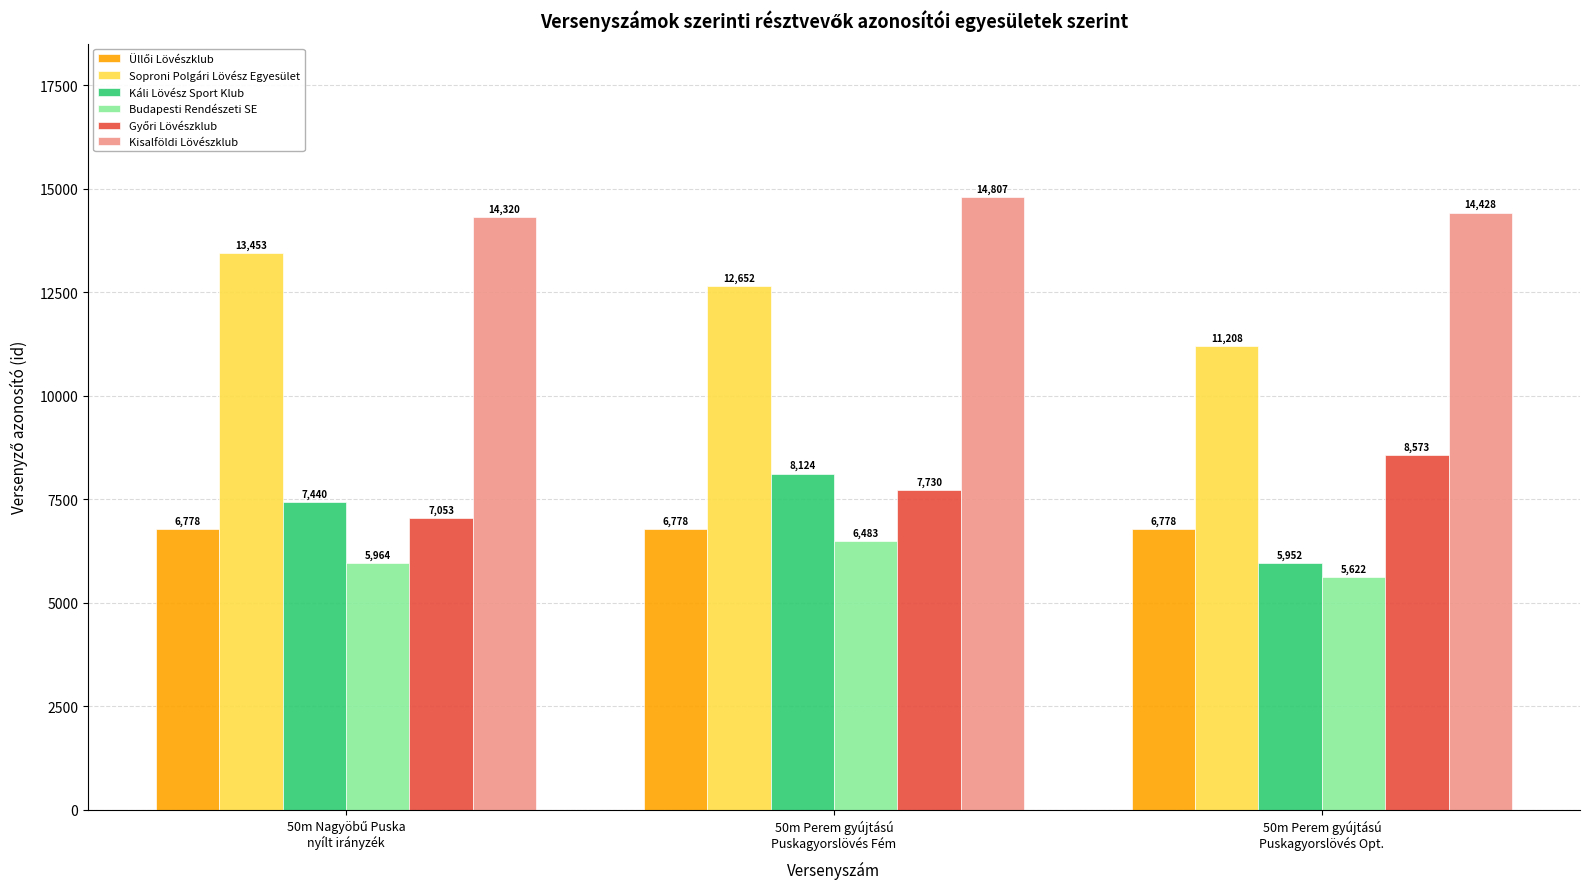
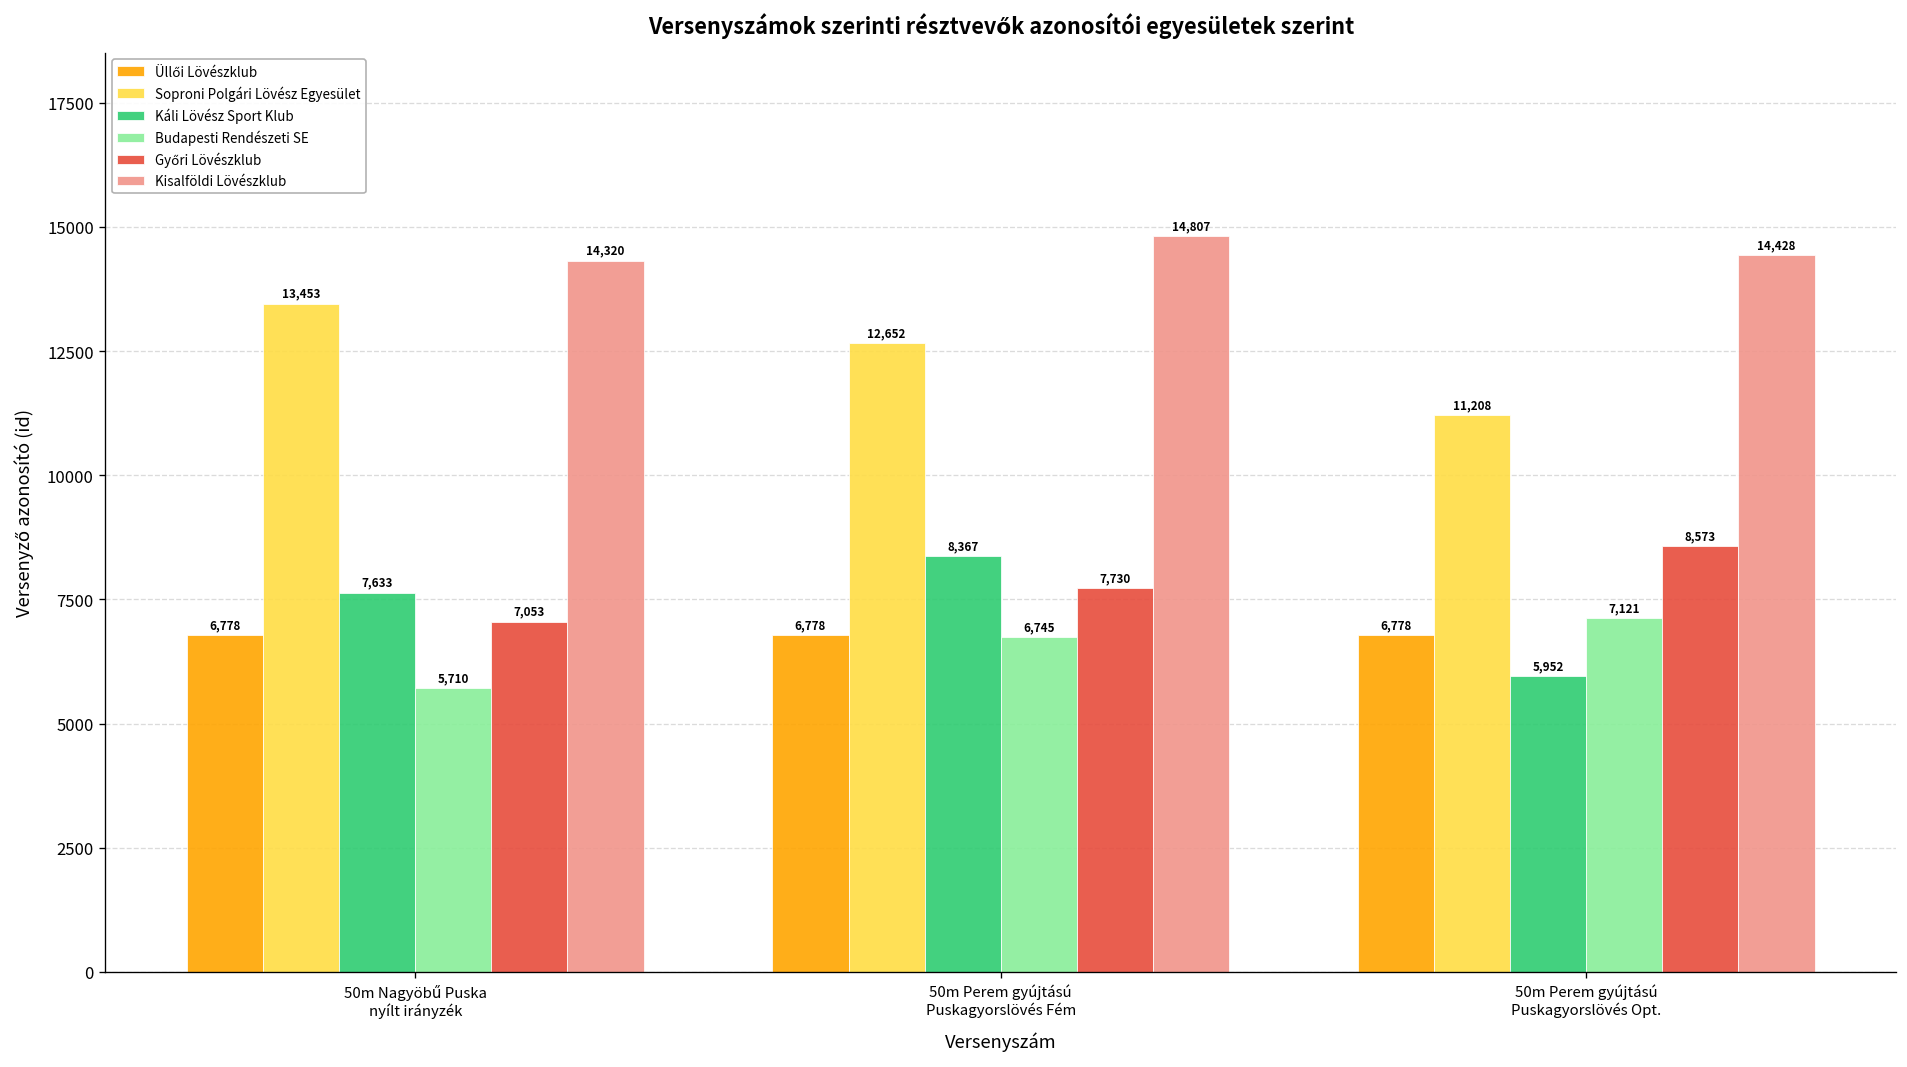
  {
    "Üllői Lövészklub": {
      "50m Nagyöbű Puska nyílt irányzék": "6,778",
      "50m Perem gyújtású Puskagyorslövés Fém": "6,778",
      "50m Perem gyújtású Puskagyorslövés Opt.": "6,778"
    },
    "Soproni Polgári Lövész Egyesület": {
      "50m Nagyöbű Puska nyílt irányzék": "13,453",
      "50m Perem gyújtású Puskagyorslövés Fém": "12,652",
      "50m Perem gyújtású Puskagyorslövés Opt.": "11,208"
    },
    "Káli Lövész Sport Klub": {
-     "50m Nagyöbű Puska nyílt irányzék": "7,440",
-     "50m Perem gyújtású Puskagyorslövés Fém": "8,124",
+     "50m Nagyöbű Puska nyílt irányzék": "7,633",
+     "50m Perem gyújtású Puskagyorslövés Fém": "8,367",
      "50m Perem gyújtású Puskagyorslövés Opt.": "5,952"
    },
    "Budapesti Rendészeti SE": {
-     "50m Nagyöbű Puska nyílt irányzék": "5,964",
-     "50m Perem gyújtású Puskagyorslövés Fém": "6,483",
-     "50m Perem gyújtású Puskagyorslövés Opt.": "5,622"
+     "50m Nagyöbű Puska nyílt irányzék": "5,710",
+     "50m Perem gyújtású Puskagyorslövés Fém": "6,745",
+     "50m Perem gyújtású Puskagyorslövés Opt.": "7,121"
    },
    "Győri Lövészklub": {
      "50m Nagyöbű Puska nyílt irányzék": "7,053",
      "50m Perem gyújtású Puskagyorslövés Fém": "7,730",
      "50m Perem gyújtású Puskagyorslövés Opt.": "8,573"
    },
    "Kisalföldi Lövészklub": {
      "50m Nagyöbű Puska nyílt irányzék": "14,320",
      "50m Perem gyújtású Puskagyorslövés Fém": "14,807",
      "50m Perem gyújtású Puskagyorslövés Opt.": "14,428"
    }
  }
